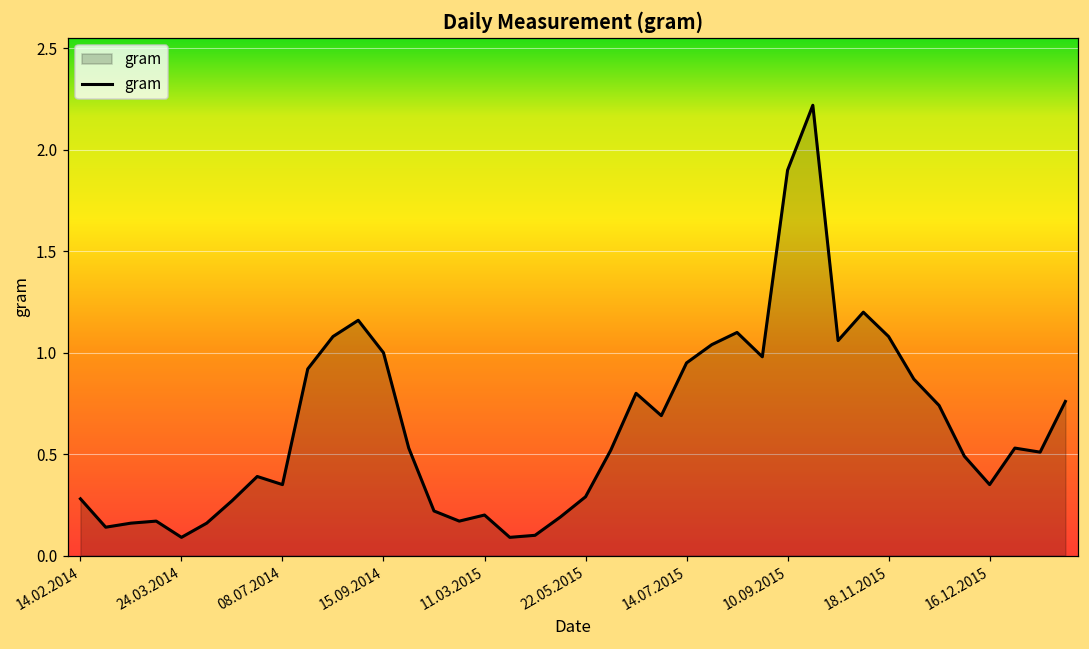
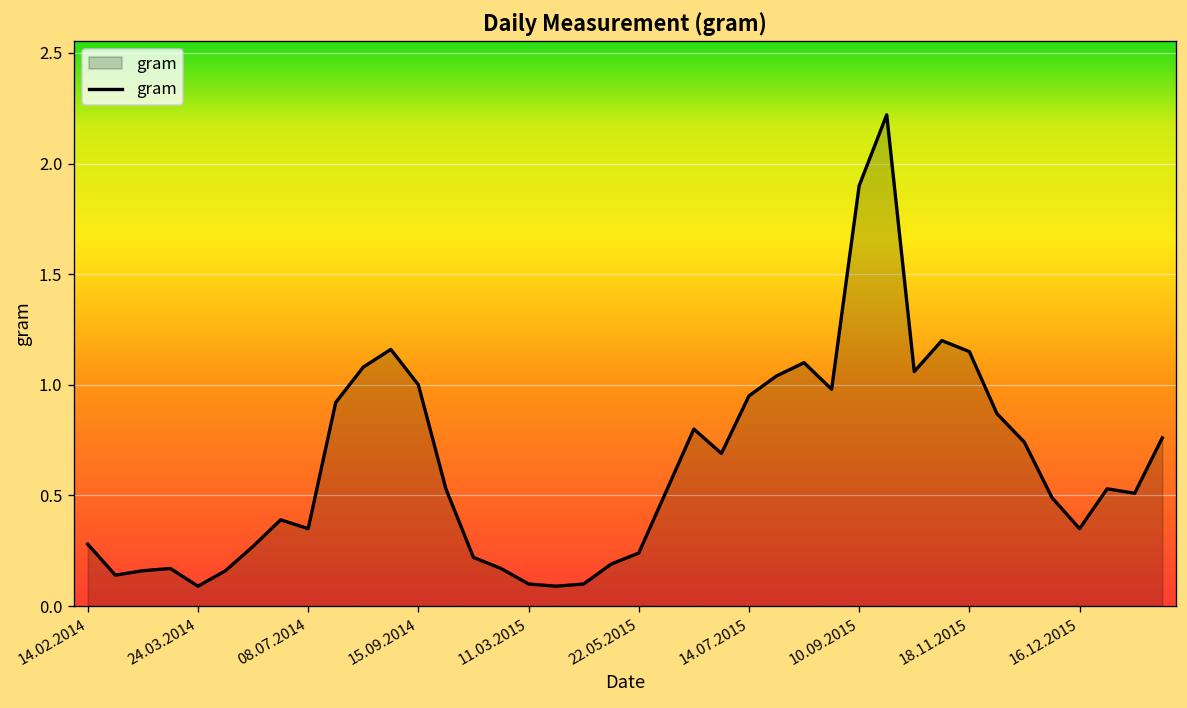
  {
    "14.02.2014": 0.28,
    "24.03.2014": 0.09,
    "08.07.2014": 0.35,
    "15.09.2014": 1.00,
-   "11.03.2015": 0.2,
-   "22.05.2015": 0.29,
+   "11.03.2015": 0.1,
+   "22.05.2015": 0.24,
    "14.07.2015": 0.95,
    "10.09.2015": 1.90,
-   "18.11.2015": 1.08,
+   "18.11.2015": 1.15,
    "16.12.2015": 0.35
  }
